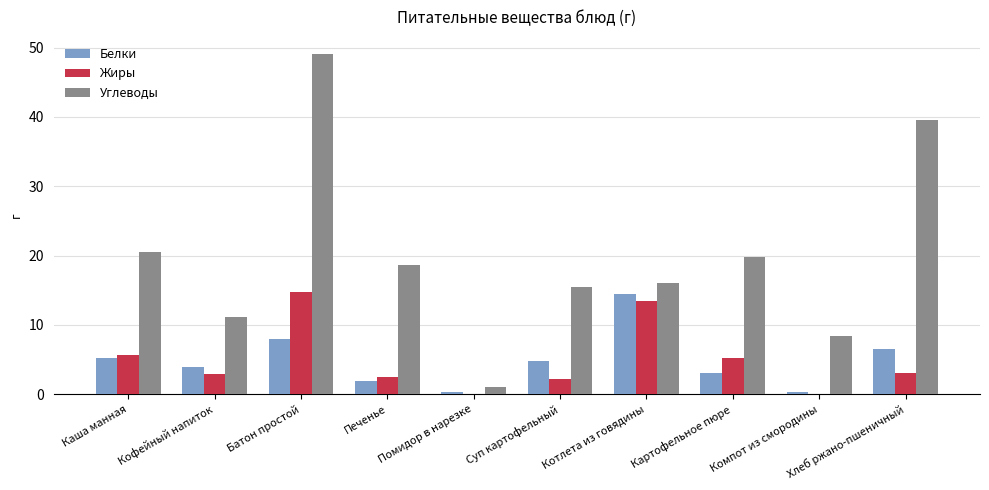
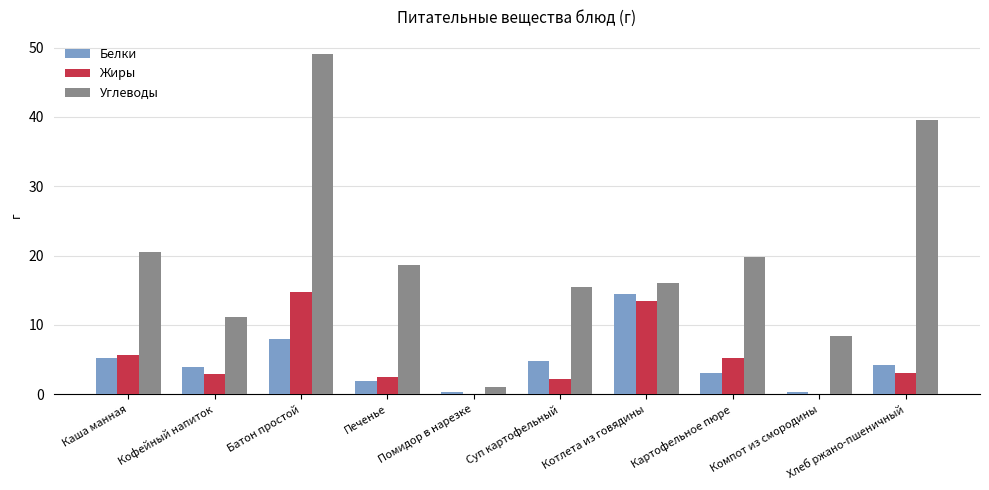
  {
    "Белки": {
      "Каша манная": 5,
      "Кофейный напиток": 4,
      "Батон простой": 8,
      "Печенье": 2,
      "Суп картофельный": 5,
      "Котлета из говядины": 14,
      "Картофельное пюре": 3,
-     "Хлеб ржано-пшеничный": 7
+     "Хлеб ржано-пшеничный": 4
    },
    "Жиры": {
      "Каша манная": 6,
      "Кофейный напиток": 3,
      "Батон простой": 15,
      "Печенье": 3,
      "Суп картофельный": 2,
      "Котлета из говядины": 13,
      "Картофельное пюре": 5,
      "Хлеб ржано-пшеничный": 3
    },
    "Углеводы": {
      "Каша манная": 21,
      "Кофейный напиток": 11,
      "Батон простой": 49,
      "Печенье": 19,
      "Помидор в нарезке": 1,
      "Суп картофельный": 16,
      "Котлета из говядины": 16,
      "Картофельное пюре": 20,
      "Компот из смородины": 8,
      "Хлеб ржано-пшеничный": 40
    }
  }
